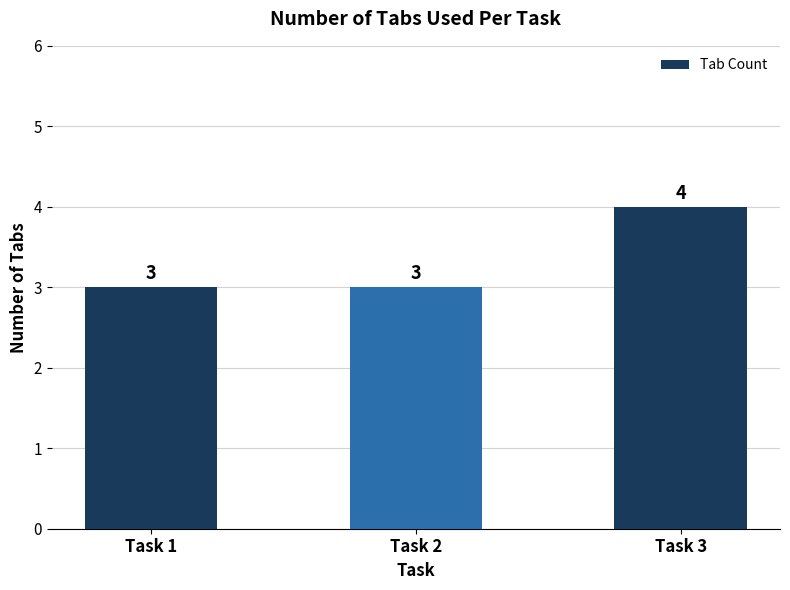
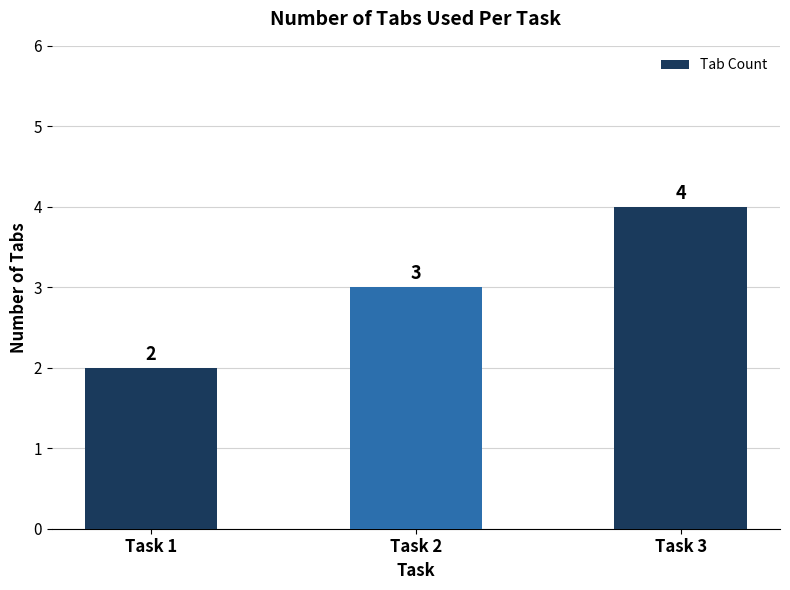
  {
-   "Task 1": 3,
+   "Task 1": 2,
    "Task 2": 3,
    "Task 3": 4
  }
